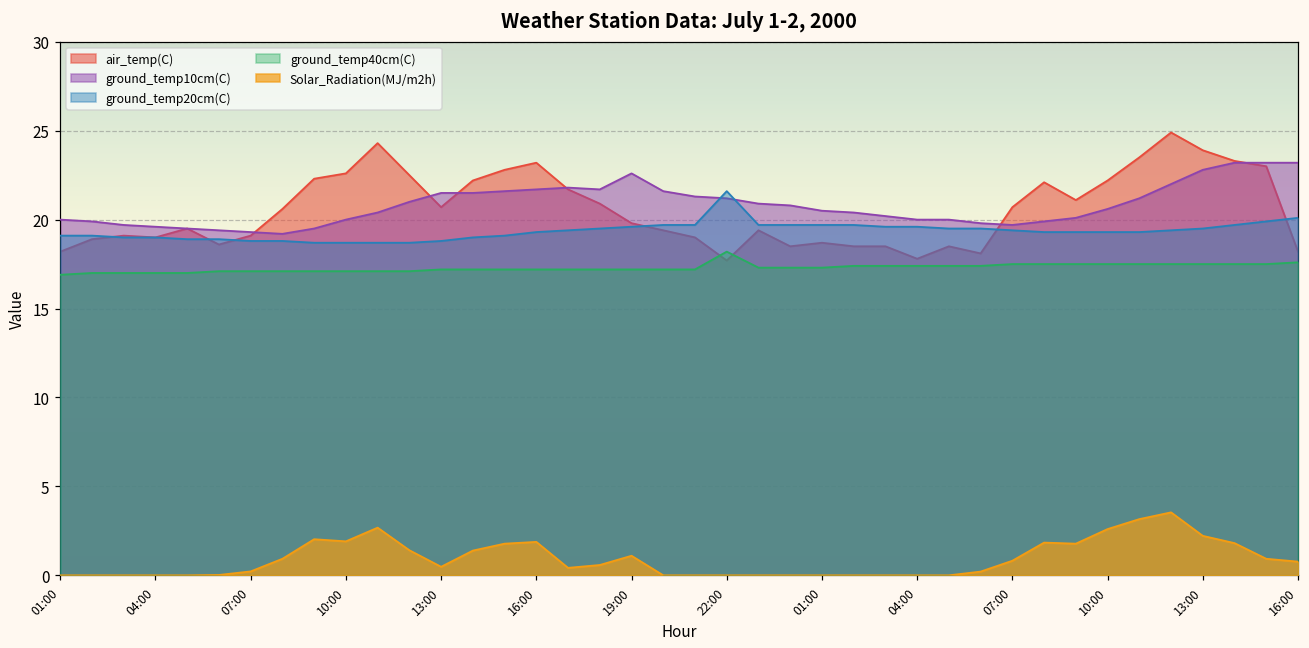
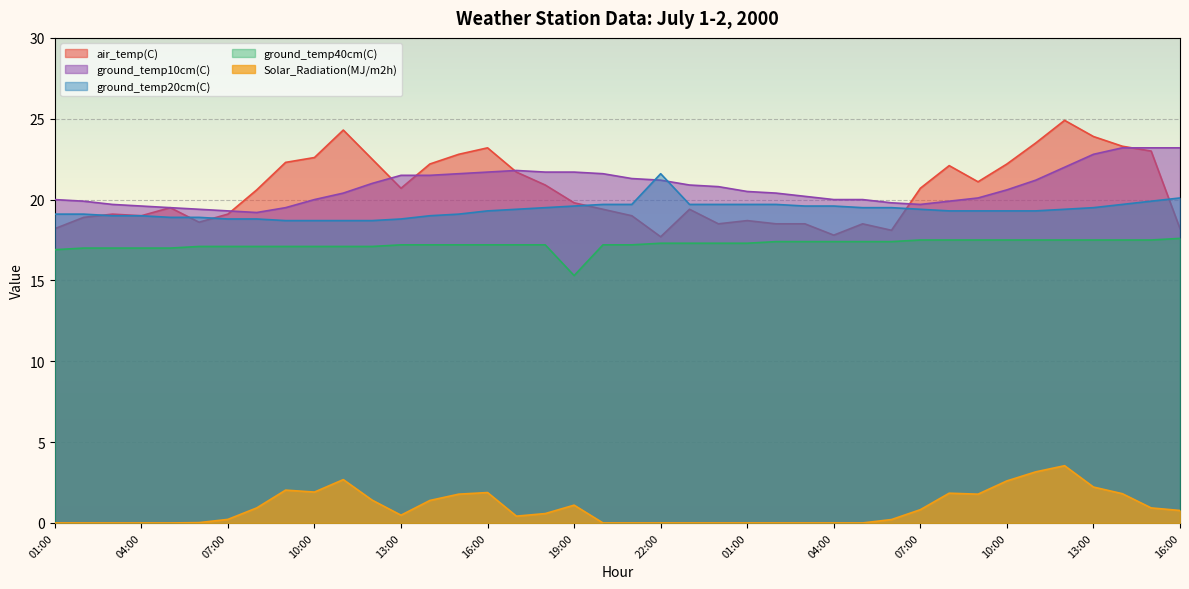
  {
    "air_temp(C)": {
      "19:00": 19.8,
      "22:00": 17.7
    },
    "ground_temp10cm(C)": {
-     "19:00": 22.6,
+     "19:00": 21.7,
      "22:00": 21.2
    },
    "ground_temp20cm(C)": {
      "19:00": 19.6,
      "22:00": 21.6
    },
    "ground_temp40cm(C)": {
-     "19:00": 17.2,
-     "22:00": 18.2
+     "19:00": 15.3,
+     "22:00": 17.3
    },
    "Solar_Radiation(MJ/m2h)": {
      "19:00": 1.1,
      "22:00": 0.0
    }
  }
